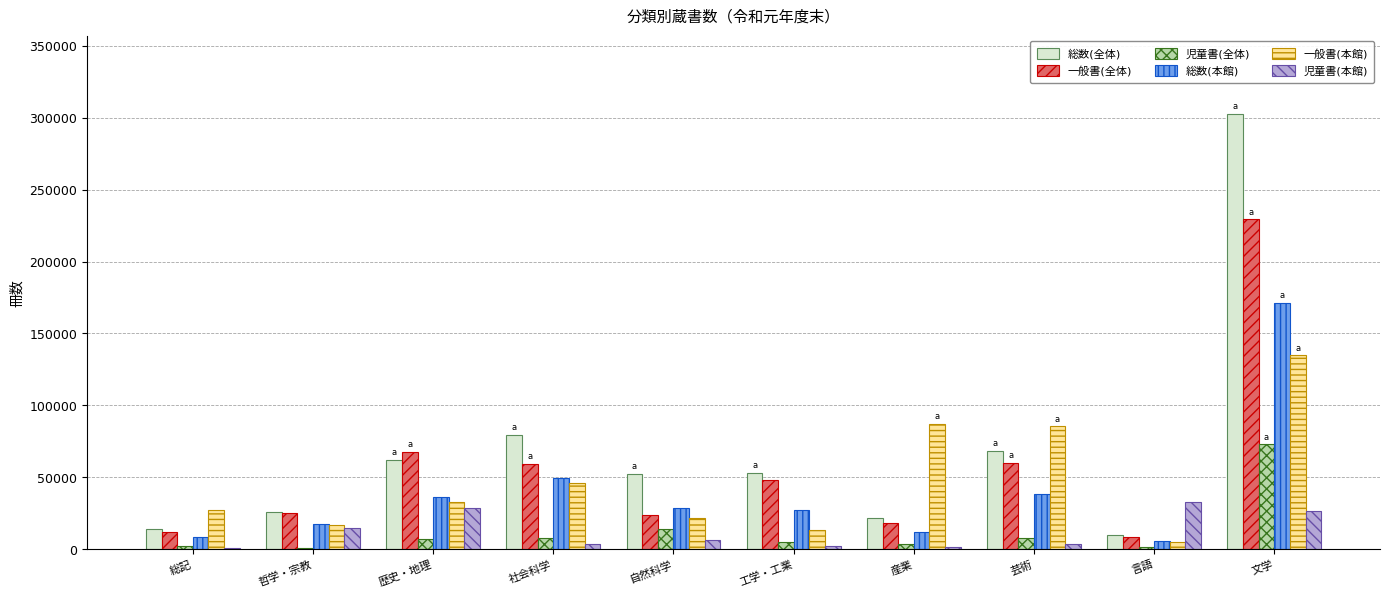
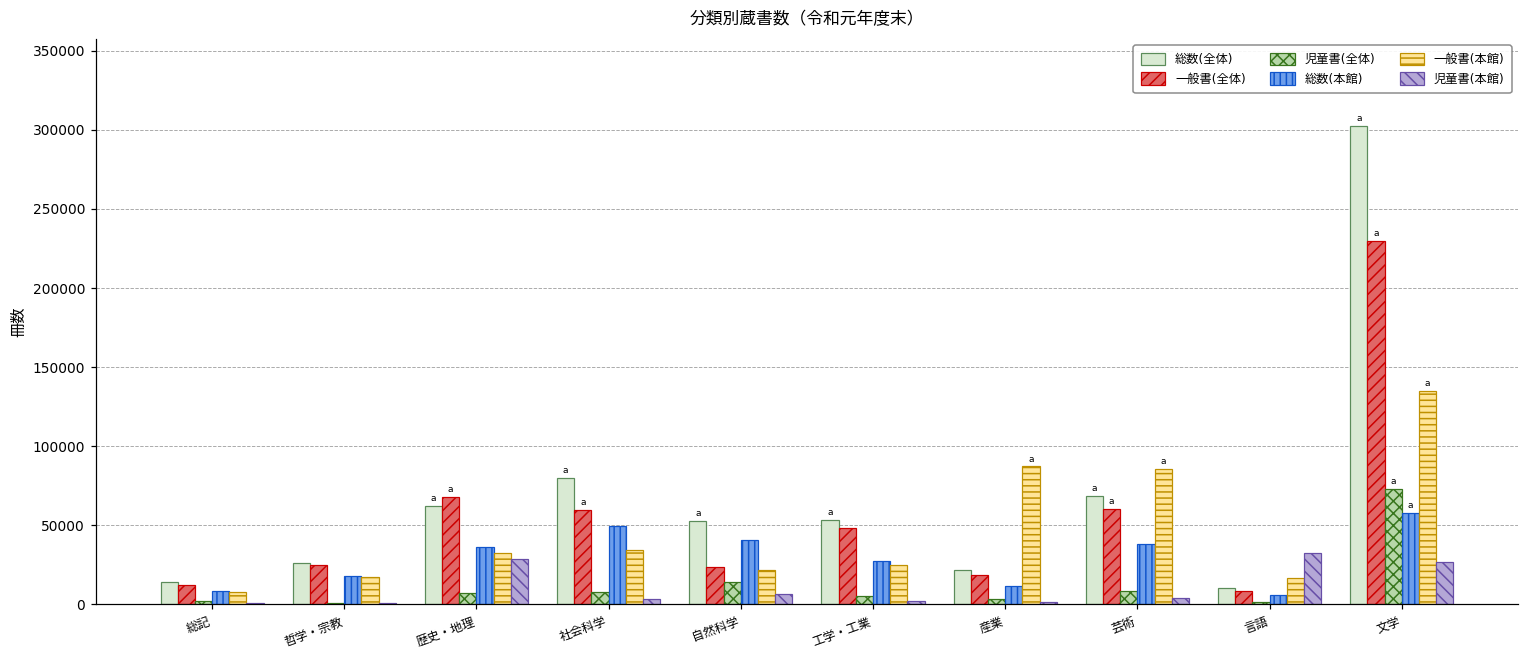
  {
    "一般書(全体)": {
      "総記": 12000,
      "哲学・宗教": 25000,
      "歴史・地理": 68000,
      "社会科学": 60000,
      "自然科学": 24000,
      "工学・工業": 48000,
      "産業": 18000,
      "芸術": 60000,
      "言語": 8000,
      "文学": 230000
    },
    "総数(本館)": {
      "総記": 9000,
      "哲学・宗教": 18000,
      "歴史・地理": 36000,
      "社会科学": 50000,
-     "自然科学": 29000,
+     "自然科学": 41000,
      "工学・工業": 28000,
      "産業": 12000,
      "芸術": 38000,
      "言語": 6000,
-     "文学": 171000
+     "文学": 58000
    },
    "一般書(本館)": {
-     "総記": 27000,
+     "総記": 8000,
      "哲学・宗教": 17000,
      "歴史・地理": 33000,
-     "社会科学": 46000,
+     "社会科学": 34000,
      "自然科学": 22000,
-     "工学・工業": 14000,
+     "工学・工業": 25000,
      "産業": 87000,
      "芸術": 86000,
-     "言語": 5000,
+     "言語": 17000,
      "文学": 135000
    },
    "児童書(本館)": {
-     "哲学・宗教": 15000,
+     "哲学・宗教": 1000,
      "歴史・地理": 29000,
      "社会科学": 4000,
      "自然科学": 7000,
      "工学・工業": 2000,
      "芸術": 4000,
      "言語": 33000,
      "文学": 27000
    }
  }
